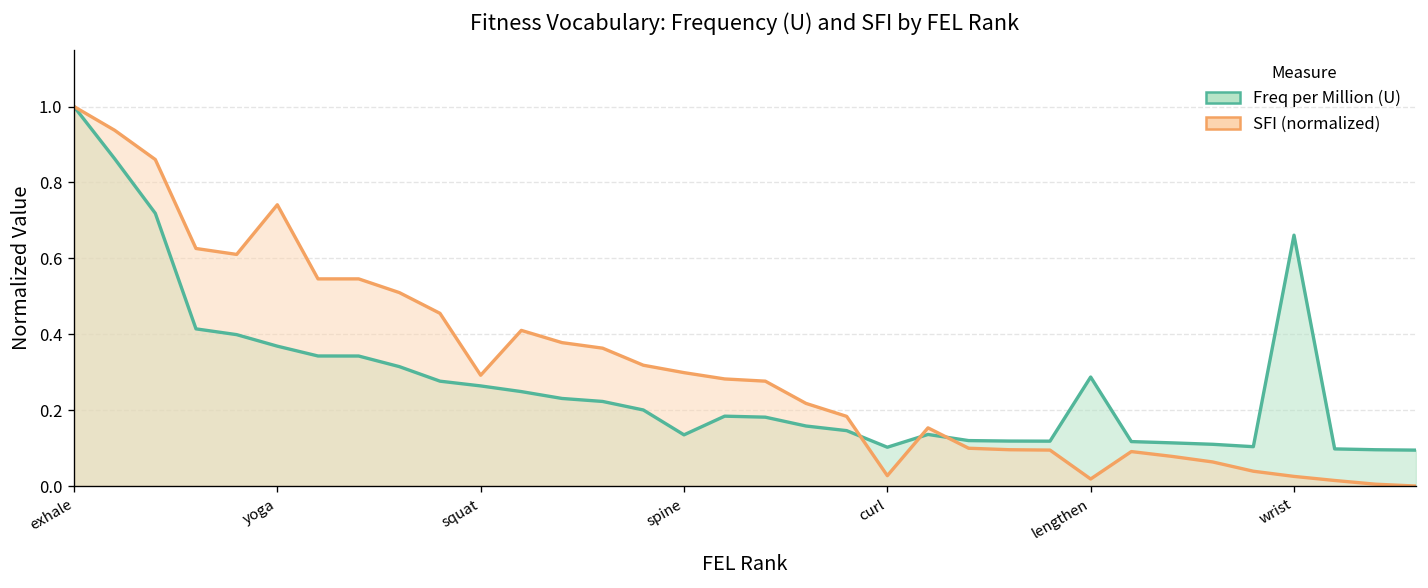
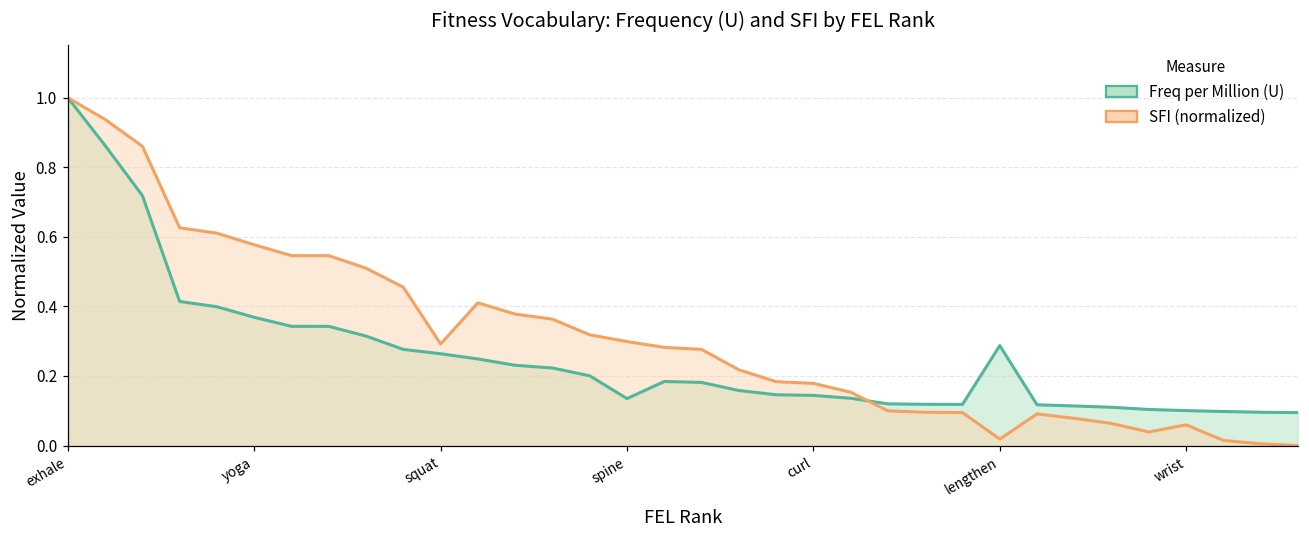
  {
    "Freq per Million (U)": {
      "yoga": 0.37,
      "squat": 0.26,
      "spine": 0.13,
-     "curl": 0.10,
+     "curl": 0.14,
      "lengthen": 0.29,
-     "wrist": 0.66
+     "wrist": 0.10
    },
    "SFI (normalized)": {
-     "yoga": 0.74,
+     "yoga": 0.58,
      "squat": 0.29,
      "spine": 0.30,
-     "curl": 0.03,
+     "curl": 0.18,
      "lengthen": 0.02,
-     "wrist": 0.03
+     "wrist": 0.06
    }
  }
